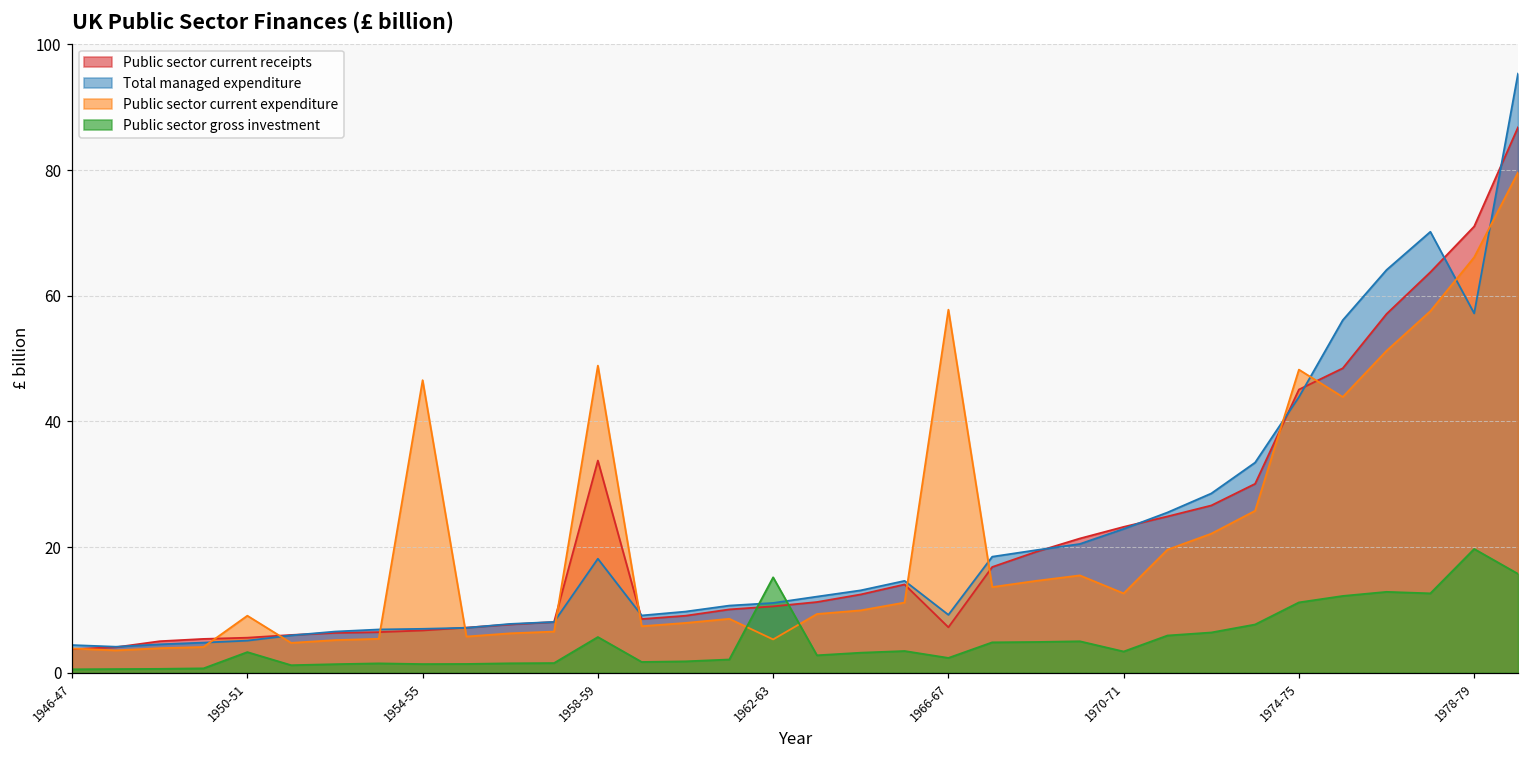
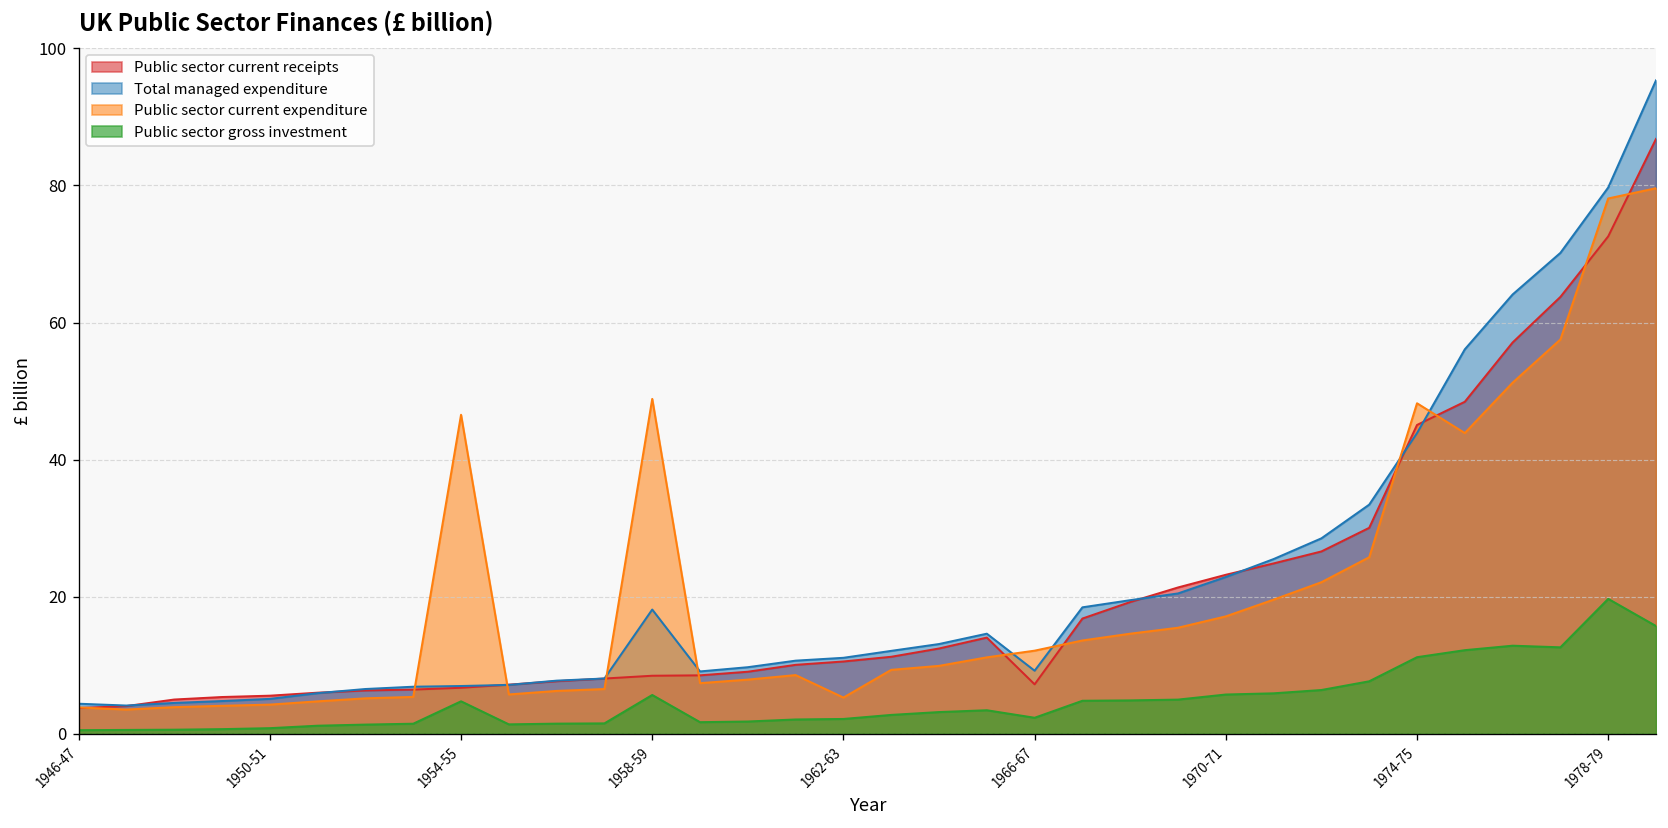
  {
    "Public sector current receipts": {
      "1950-51": 6,
-     "1958-59": 34,
+     "1958-59": 8,
      "1962-63": 11,
      "1966-67": 7,
      "1974-75": 45,
-     "1978-79": 71
+     "1978-79": 73
    },
    "Total managed expenditure": {
      "1946-47": 4,
      "1950-51": 5,
      "1958-59": 18,
      "1962-63": 11,
      "1966-67": 9,
      "1974-75": 44,
-     "1978-79": 57
+     "1978-79": 80
    },
    "Public sector current expenditure": {
-     "1950-51": 9,
+     "1950-51": 4,
      "1954-55": 47,
      "1958-59": 49,
      "1962-63": 5,
-     "1966-67": 58,
-     "1970-71": 13,
+     "1966-67": 12,
+     "1970-71": 17,
      "1974-75": 48,
-     "1978-79": 66
+     "1978-79": 78
    },
    "Public sector gross investment": {
      "1946-47": 1,
-     "1950-51": 3,
-     "1954-55": 1,
+     "1950-51": 1,
+     "1954-55": 5,
      "1958-59": 6,
-     "1962-63": 15,
+     "1962-63": 2,
      "1966-67": 2,
-     "1970-71": 3,
+     "1970-71": 6,
      "1974-75": 11,
      "1978-79": 20
    }
  }
